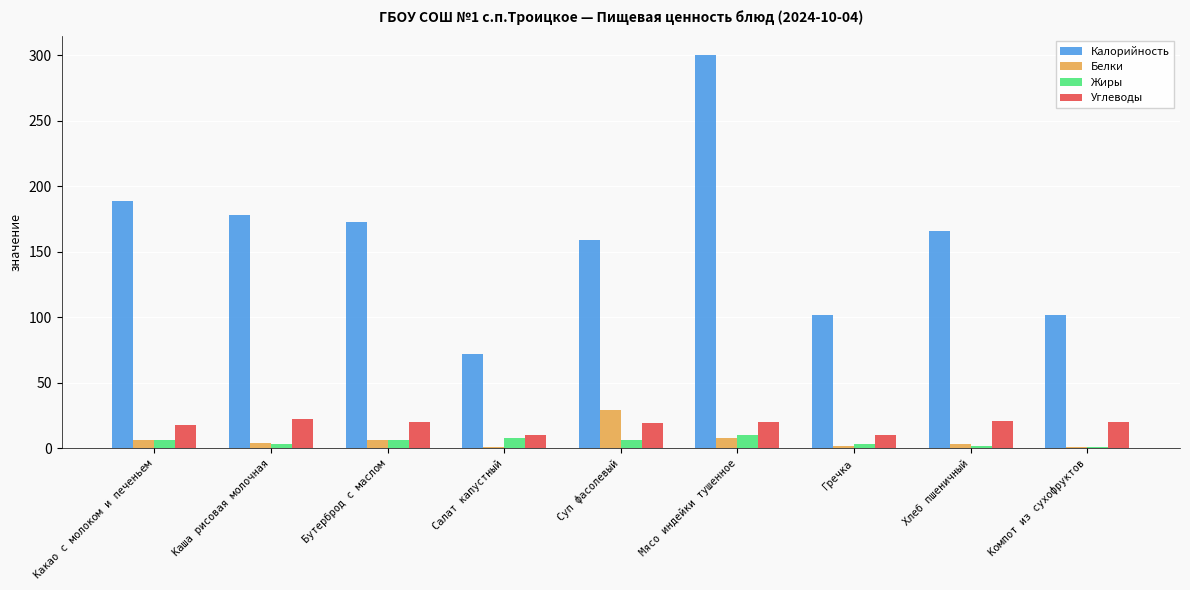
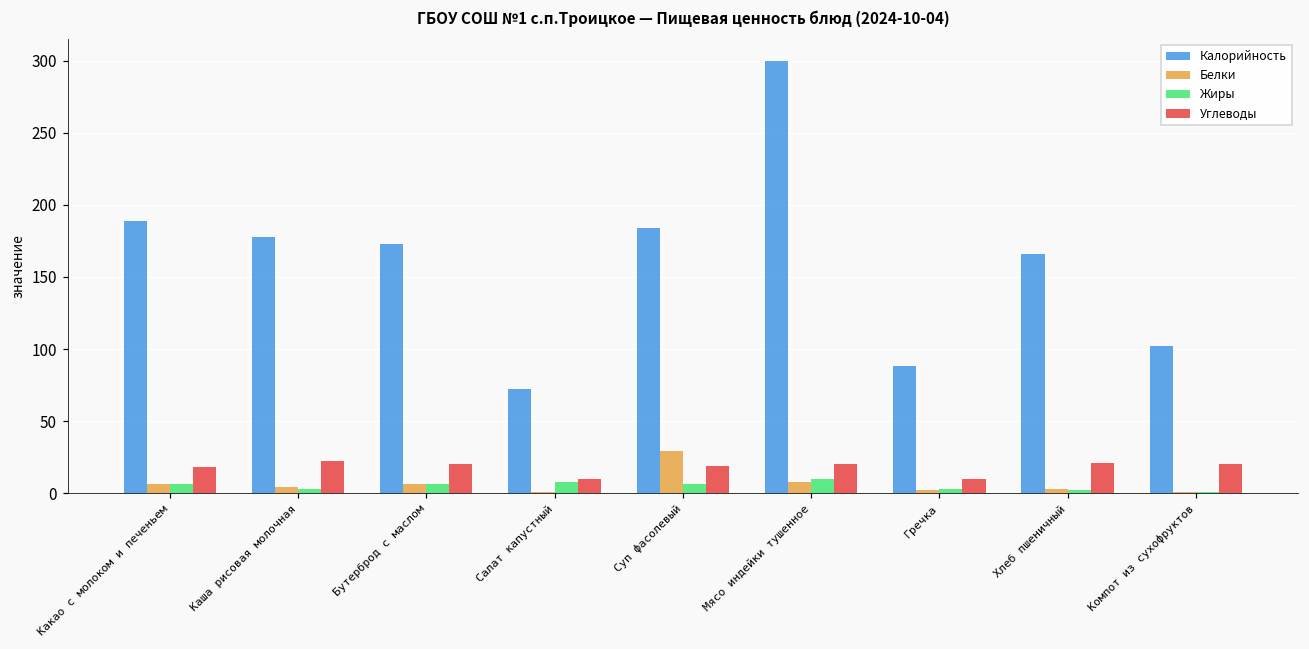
  {
    "Калорийность": {
      "Какао с молоком и печеньем": 189,
      "Каша рисовая молочная": 178,
      "Бутерброд с маслом": 173,
      "Салат капустный": 72,
-     "Суп фасолевый": 159,
+     "Суп фасолевый": 184,
      "Мясо индейки тушенное": 300,
-     "Гречка": 102,
+     "Гречка": 88,
      "Хлеб пшеничный": 166,
      "Компот из сухофруктов": 102
    },
    "Белки": {
      "Какао с молоком и печеньем": 6,
      "Каша рисовая молочная": 4,
      "Бутерброд с маслом": 6,
      "Суп фасолевый": 29,
      "Мясо индейки тушенное": 8,
      "Гречка": 2,
      "Хлеб пшеничный": 3
    },
    "Жиры": {
      "Какао с молоком и печеньем": 6,
      "Каша рисовая молочная": 3,
      "Бутерброд с маслом": 6,
      "Салат капустный": 8,
      "Суп фасолевый": 6,
      "Мясо индейки тушенное": 10,
      "Гречка": 3,
      "Хлеб пшеничный": 2
    },
    "Углеводы": {
      "Какао с молоком и печеньем": 18,
      "Каша рисовая молочная": 22,
      "Бутерброд с маслом": 20,
      "Салат капустный": 10,
      "Суп фасолевый": 19,
      "Мясо индейки тушенное": 20,
      "Гречка": 10,
      "Хлеб пшеничный": 21,
      "Компот из сухофруктов": 20
    }
  }
